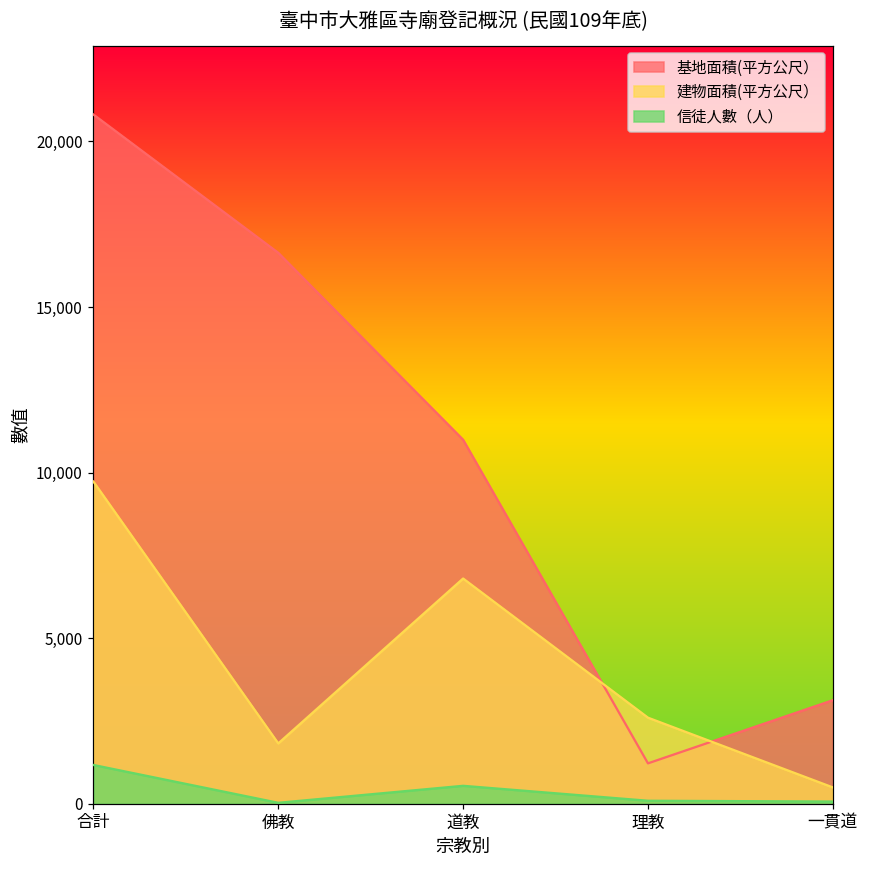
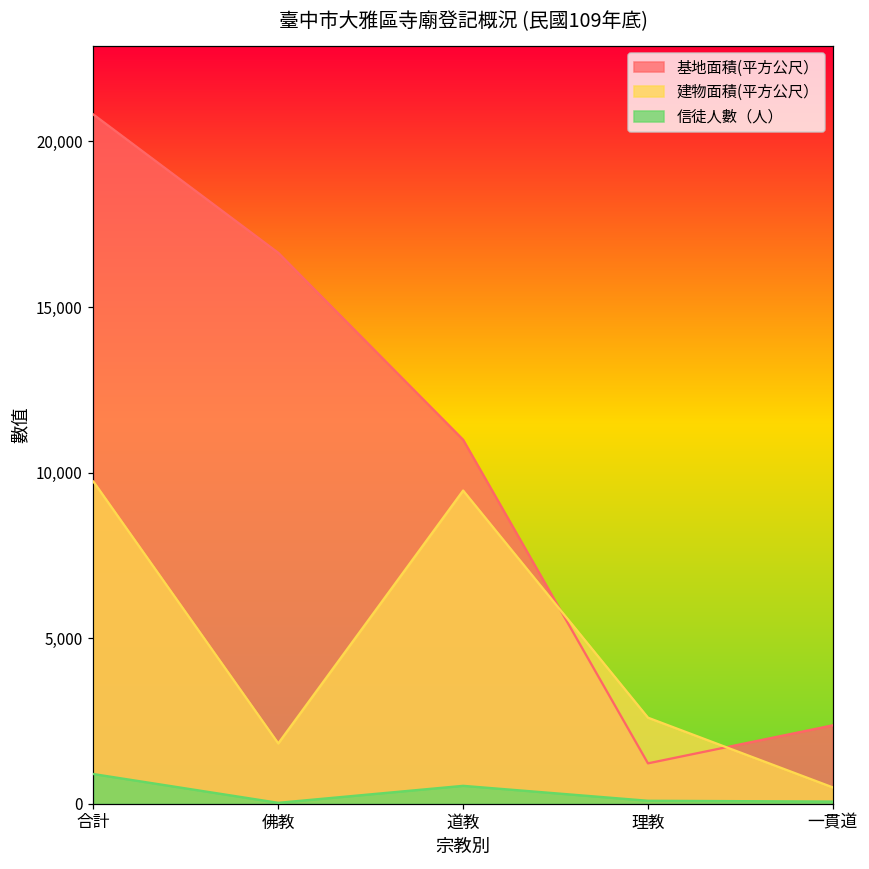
  {
    "基地面積(平方公尺）": {
      "合計": "20,800",
      "佛教": "16,600",
      "道教": "11,000",
      "理教": "1,200",
-     "一貫道": "3,100"
+     "一貫道": "2,400"
    },
    "建物面積(平方公尺）": {
      "合計": "9,700",
      "佛教": "1,800",
-     "道教": "6,800",
+     "道教": "9,500",
      "理教": "2,600",
      "一貫道": "500"
    },
    "信徒人數（人）": {
-     "合計": "1,200",
+     "合計": "900",
      "佛教": "0",
      "道教": "500",
      "理教": "100",
      "一貫道": "100"
    }
  }
